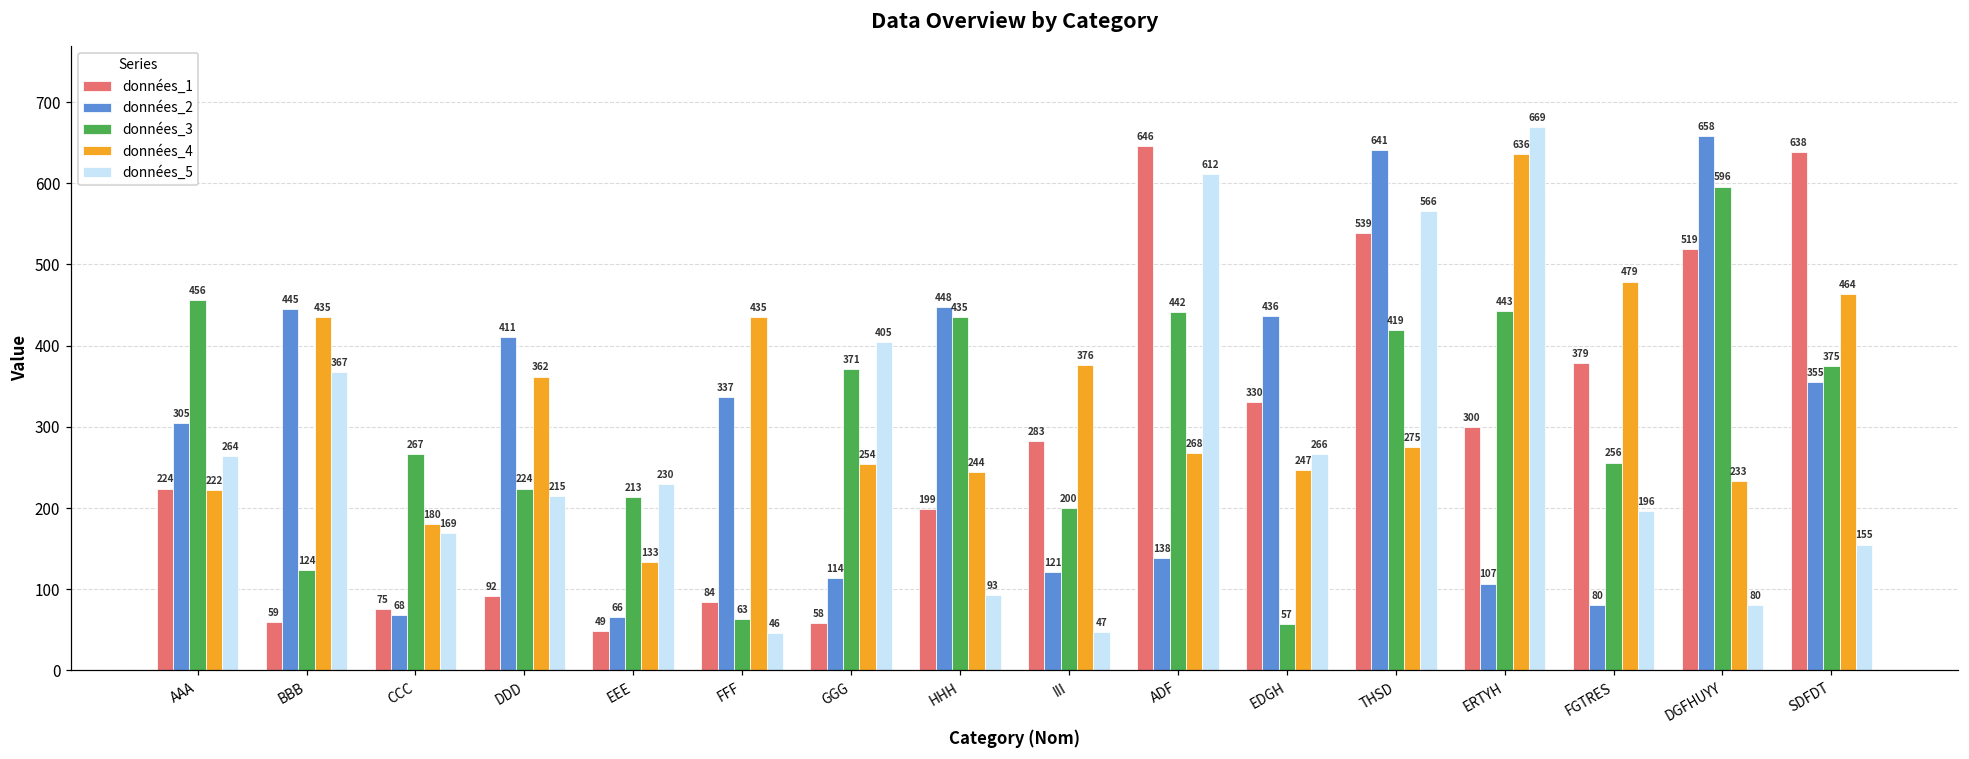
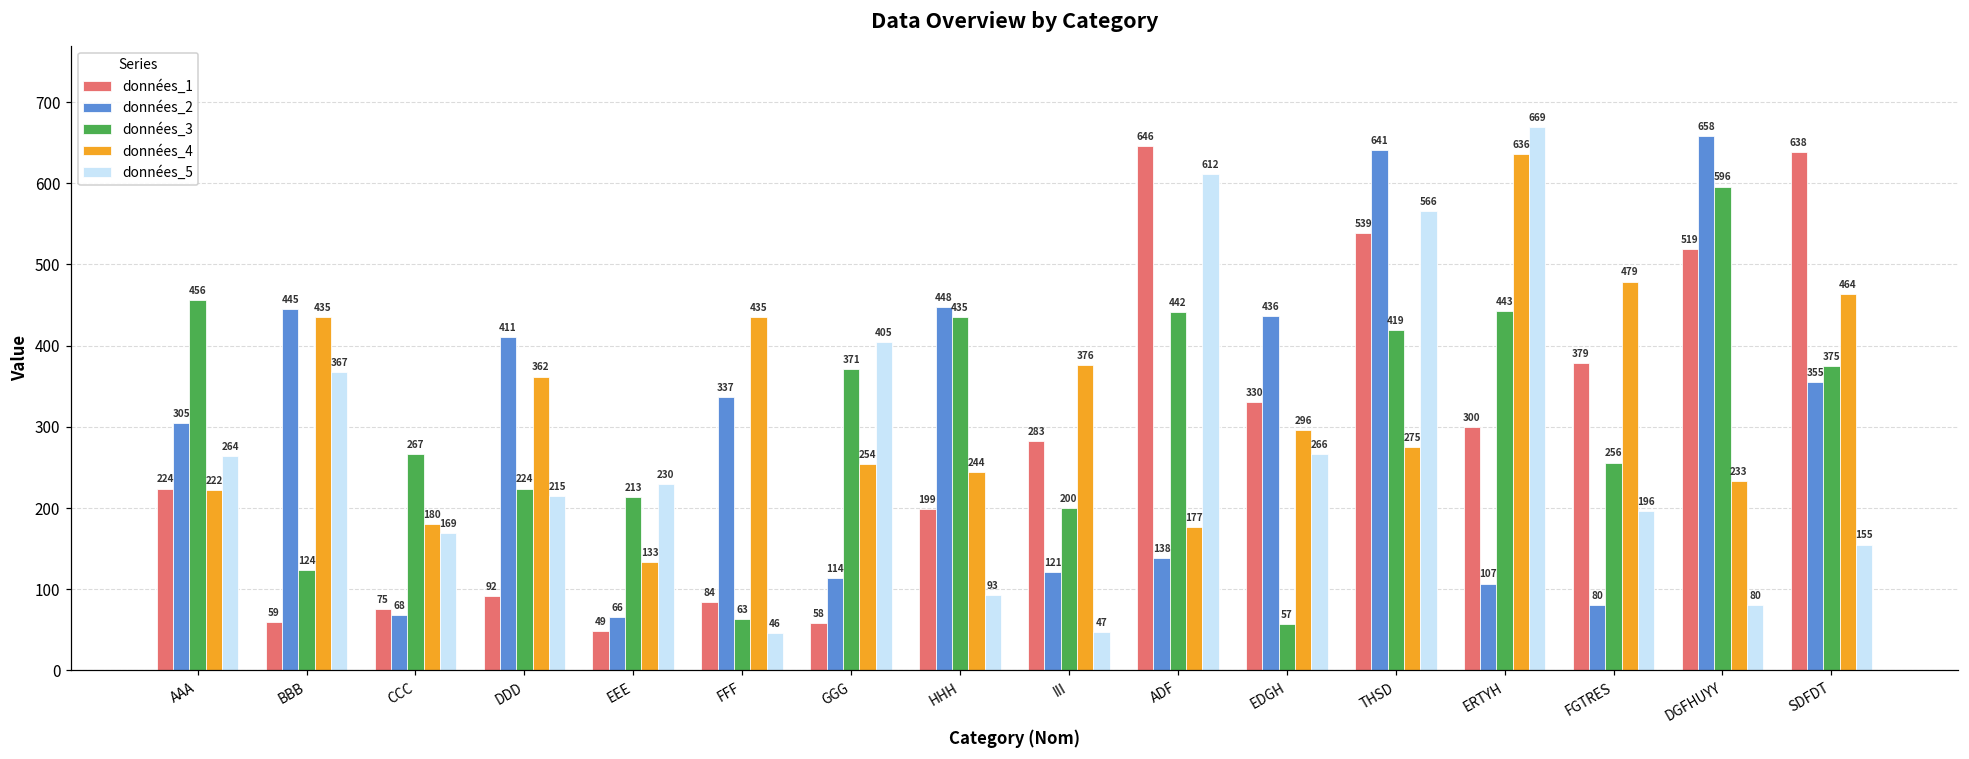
  {
    "données_1": {
      "AAA": 224,
      "BBB": 59,
      "CCC": 75,
      "DDD": 92,
      "EEE": 49,
      "FFF": 84,
      "GGG": 58,
      "HHH": 199,
      "III": 283,
      "ADF": 646,
      "EDGH": 330,
      "THSD": 539,
      "ERTYH": 300,
      "FGTRES": 379,
      "DGFHUYY": 519,
      "SDFDT": 638
    },
    "données_2": {
      "AAA": 305,
      "BBB": 445,
      "CCC": 68,
      "DDD": 411,
      "EEE": 66,
      "FFF": 337,
      "GGG": 114,
      "HHH": 448,
      "III": 121,
      "ADF": 138,
      "EDGH": 436,
      "THSD": 641,
      "ERTYH": 107,
      "FGTRES": 80,
      "DGFHUYY": 658,
      "SDFDT": 355
    },
    "données_3": {
      "AAA": 456,
      "BBB": 124,
      "CCC": 267,
      "DDD": 224,
      "EEE": 213,
      "FFF": 63,
      "GGG": 371,
      "HHH": 435,
      "III": 200,
      "ADF": 442,
      "EDGH": 57,
      "THSD": 419,
      "ERTYH": 443,
      "FGTRES": 256,
      "DGFHUYY": 596,
      "SDFDT": 375
    },
    "données_4": {
      "AAA": 222,
      "BBB": 435,
      "CCC": 180,
      "DDD": 362,
      "EEE": 133,
      "FFF": 435,
      "GGG": 254,
      "HHH": 244,
      "III": 376,
-     "ADF": 268,
-     "EDGH": 247,
+     "ADF": 177,
+     "EDGH": 296,
      "THSD": 275,
      "ERTYH": 636,
      "FGTRES": 479,
      "DGFHUYY": 233,
      "SDFDT": 464
    },
    "données_5": {
      "AAA": 264,
      "BBB": 367,
      "CCC": 169,
      "DDD": 215,
      "EEE": 230,
      "FFF": 46,
      "GGG": 405,
      "HHH": 93,
      "III": 47,
      "ADF": 612,
      "EDGH": 266,
      "THSD": 566,
      "ERTYH": 669,
      "FGTRES": 196,
      "DGFHUYY": 80,
      "SDFDT": 155
    }
  }
